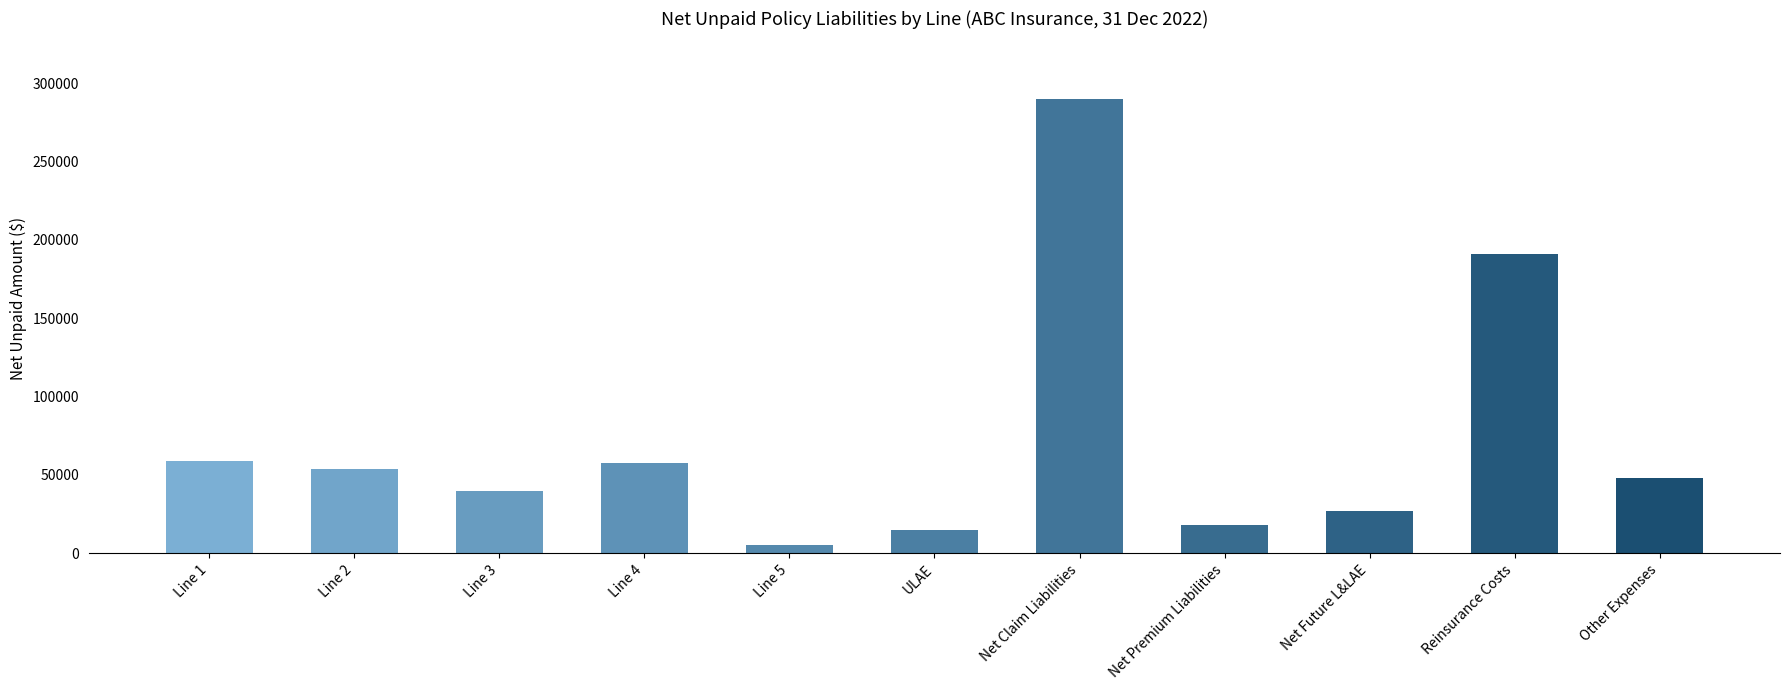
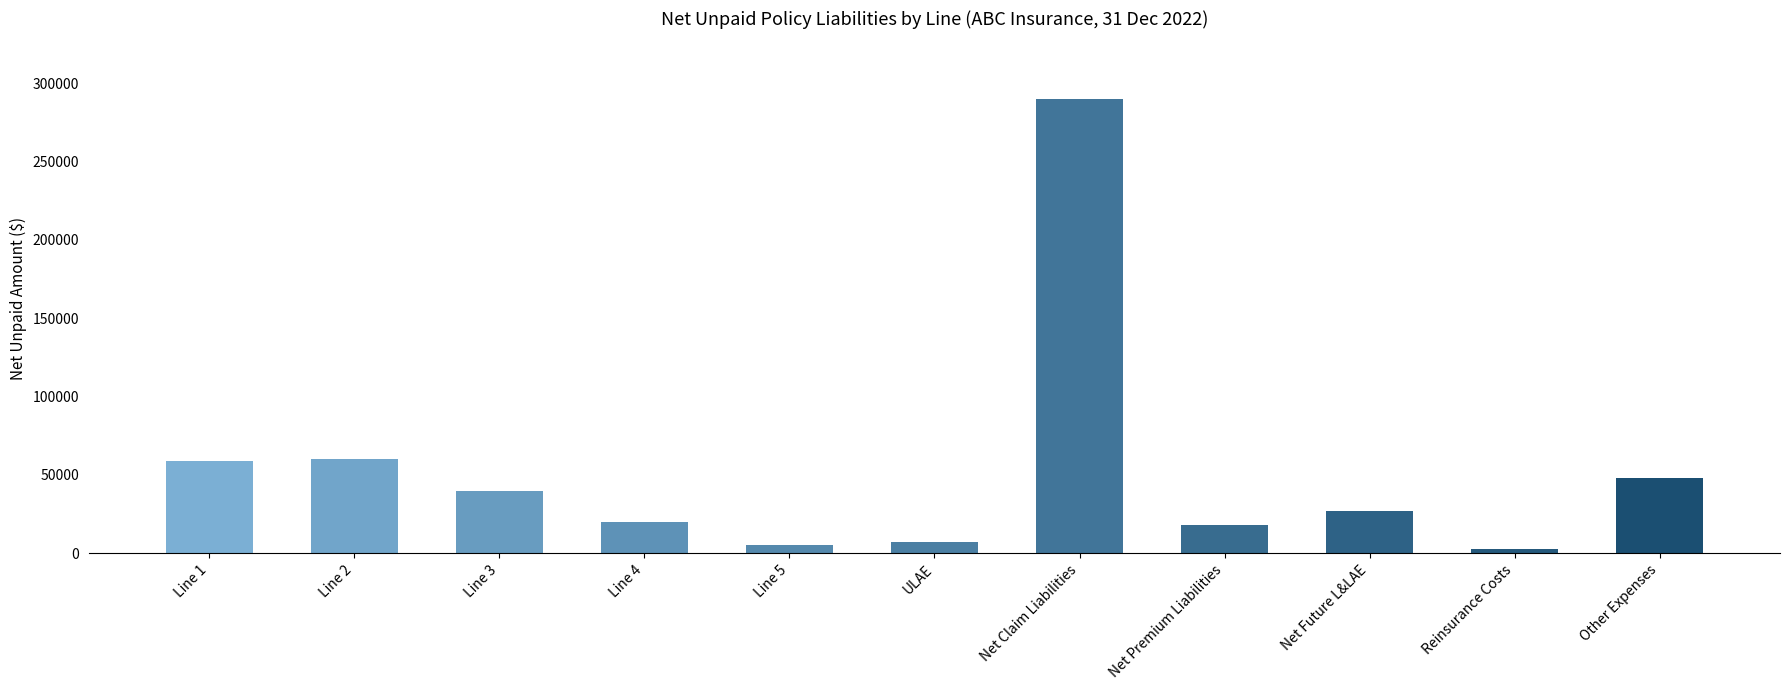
  {
    "Line 1": 59000,
-   "Line 2": 54000,
+   "Line 2": 60000,
    "Line 3": 40000,
-   "Line 4": 58000,
+   "Line 4": 20000,
    "Line 5": 5000,
-   "ULAE": 15000,
+   "ULAE": 7000,
    "Net Claim Liabilities": 290000,
    "Net Premium Liabilities": 18000,
    "Net Future L&LAE": 27000,
-   "Reinsurance Costs": 191000,
+   "Reinsurance Costs": 3000,
    "Other Expenses": 48000
  }
